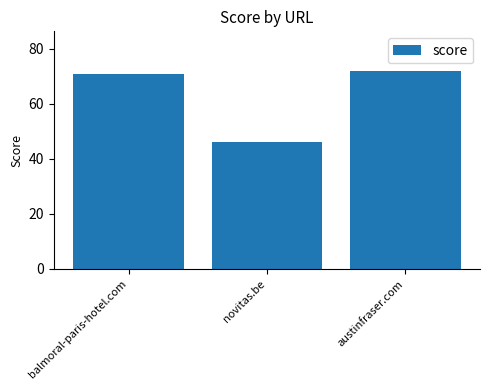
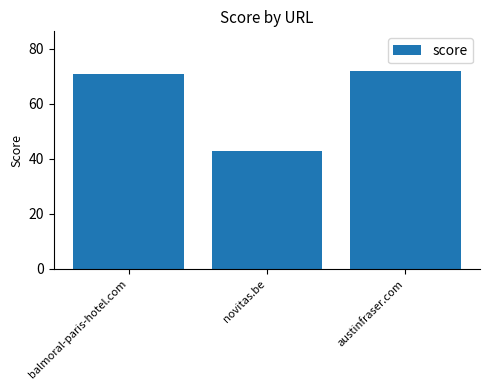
  {
    "balmoral-paris-hotel.com": 71,
-   "novitas.be": 46,
+   "novitas.be": 43,
    "austinfraser.com": 72
  }
